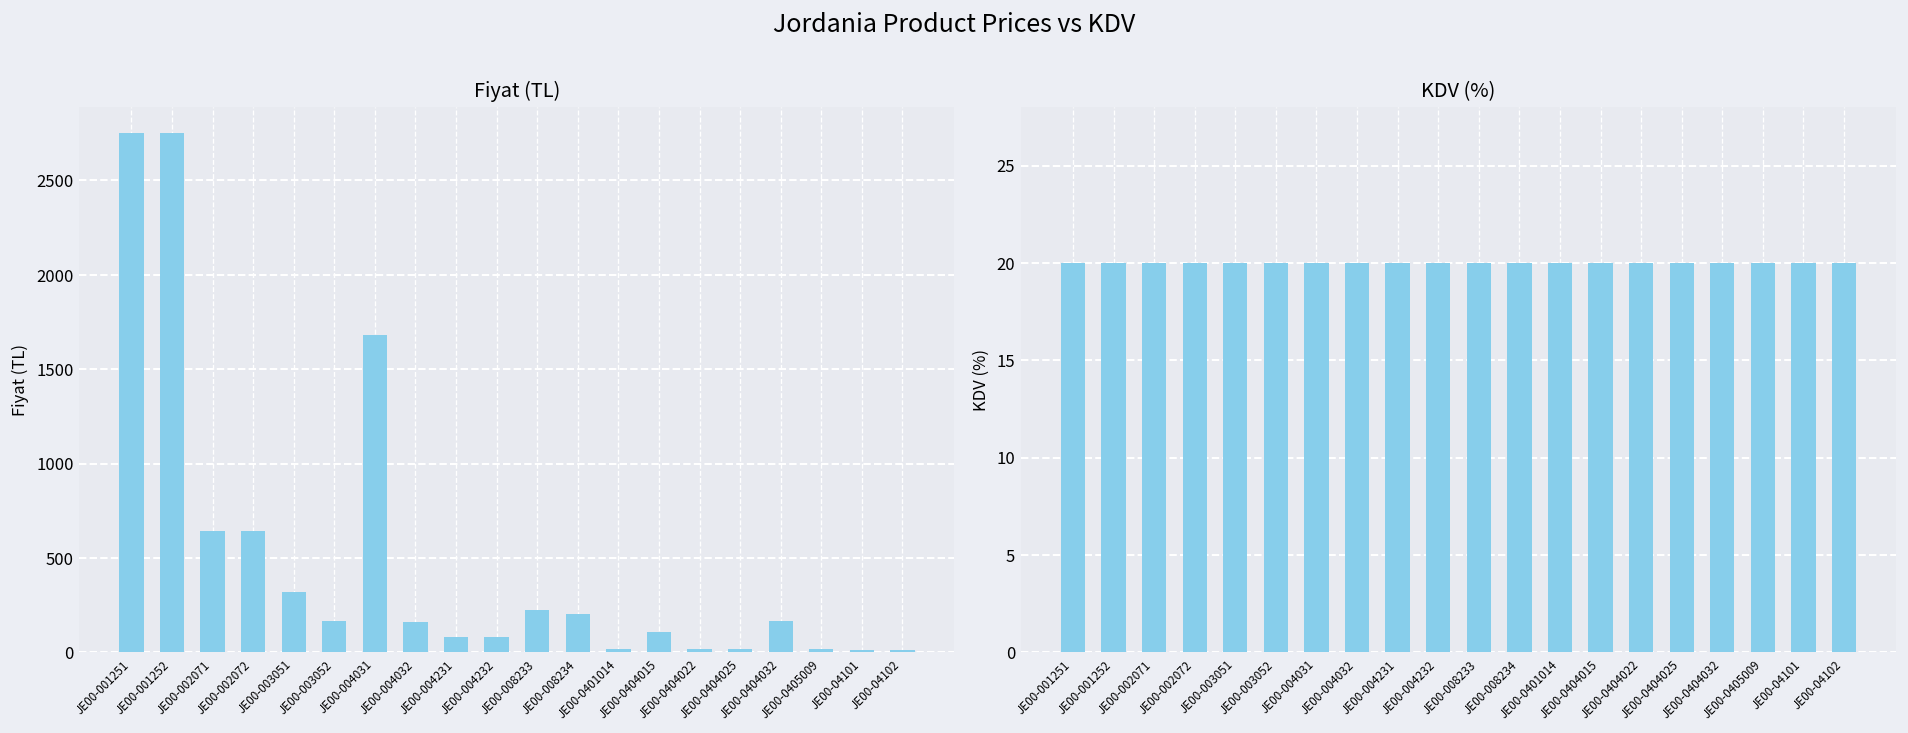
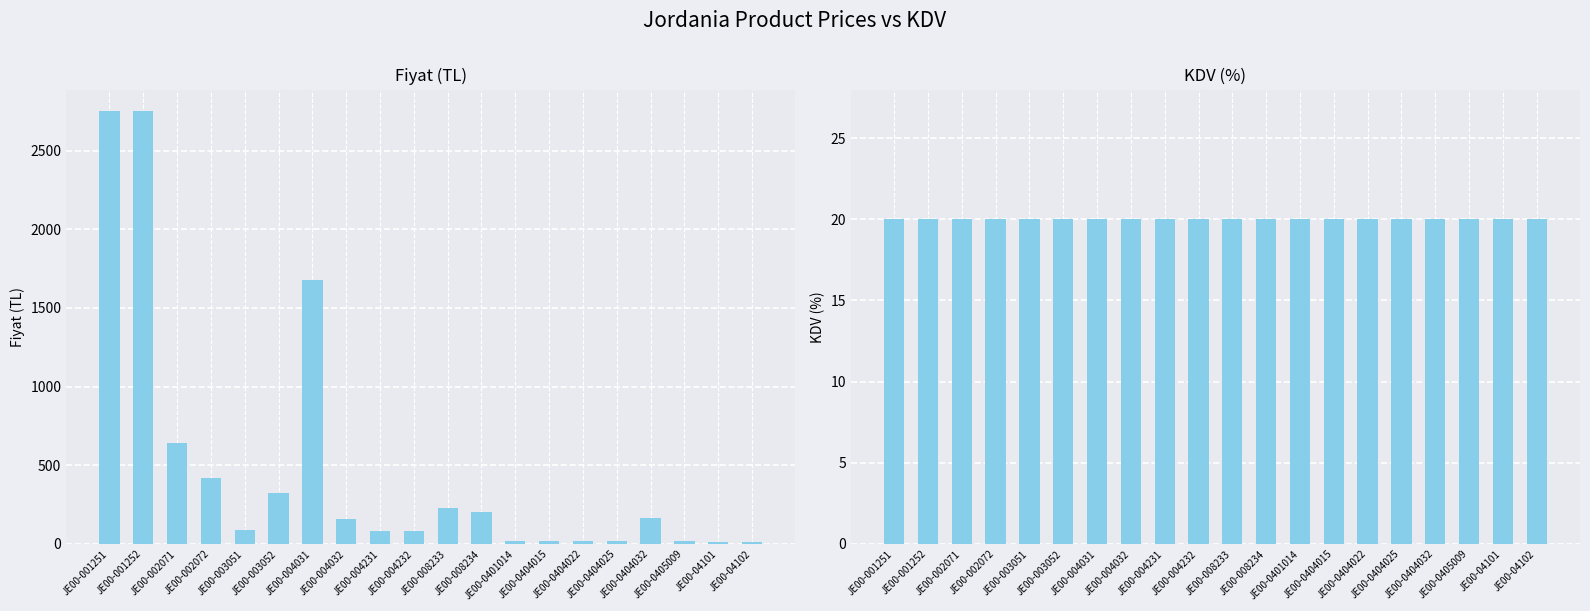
  {
    "Fiyat (TL)": {
      "JE00-001251": 2750,
      "JE00-001252": 2750,
      "JE00-002071": 640,
-     "JE00-002072": 640,
-     "JE00-003051": 320,
-     "JE00-003052": 170,
+     "JE00-002072": 420,
+     "JE00-003051": 90,
+     "JE00-003052": 320,
      "JE00-004031": 1680,
      "JE00-004032": 160,
      "JE00-004231": 80,
      "JE00-004232": 80,
      "JE00-008233": 230,
      "JE00-008234": 200,
      "JE00-0401014": 20,
-     "JE00-0404015": 110,
+     "JE00-0404015": 20,
      "JE00-0404022": 20,
      "JE00-0404025": 20,
      "JE00-0404032": 160,
      "JE00-0405009": 20
    },
    "KDV (%)": {
      "JE00-001251": 20.0,
      "JE00-001252": 20.0,
      "JE00-002071": 20.0,
      "JE00-002072": 20.0,
      "JE00-003051": 20.0,
      "JE00-003052": 20.0,
      "JE00-004031": 20.0,
      "JE00-004032": 20.0,
      "JE00-004231": 20.0,
      "JE00-004232": 20.0,
      "JE00-008233": 20.0,
      "JE00-008234": 20.0,
      "JE00-0401014": 20.0,
      "JE00-0404015": 20.0,
      "JE00-0404022": 20.0,
      "JE00-0404025": 20.0,
      "JE00-0404032": 20.0,
      "JE00-0405009": 20.0,
      "JE00-04101": 20.0,
      "JE00-04102": 20.0
    }
  }
